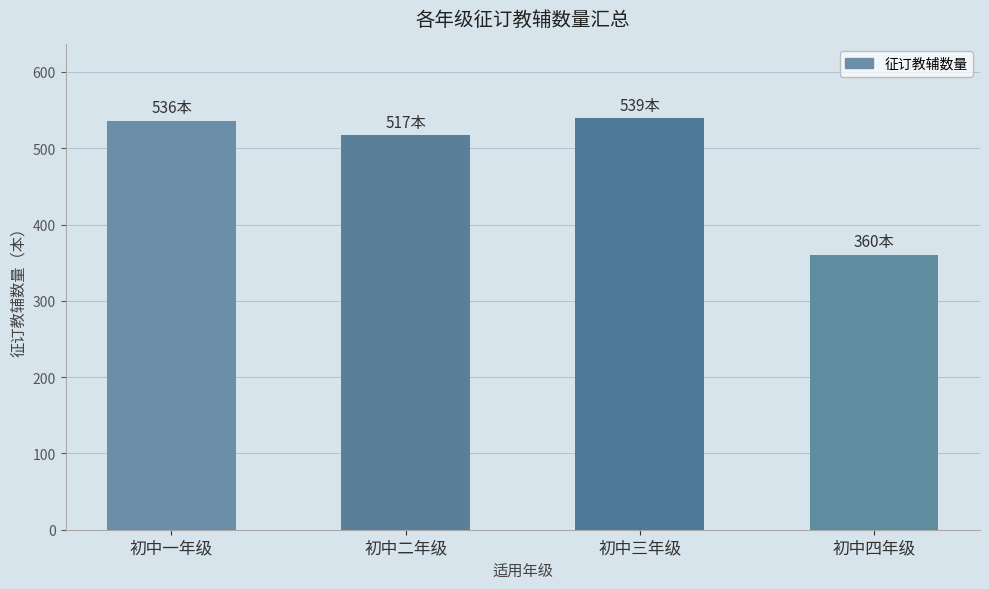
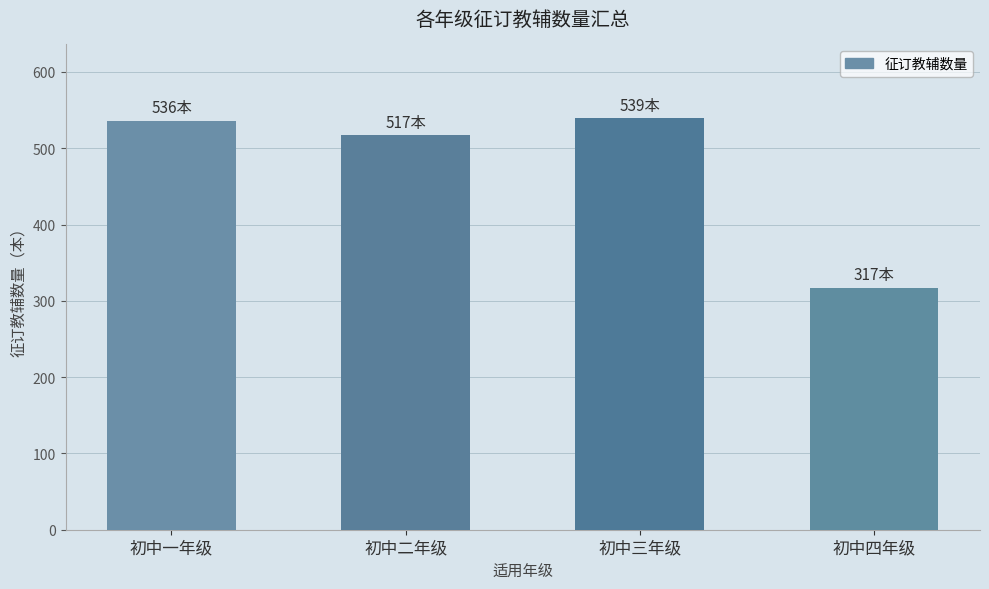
  {
    "初中一年级": "536本",
    "初中二年级": "517本",
    "初中三年级": "539本",
-   "初中四年级": "360本"
+   "初中四年级": "317本"
  }
